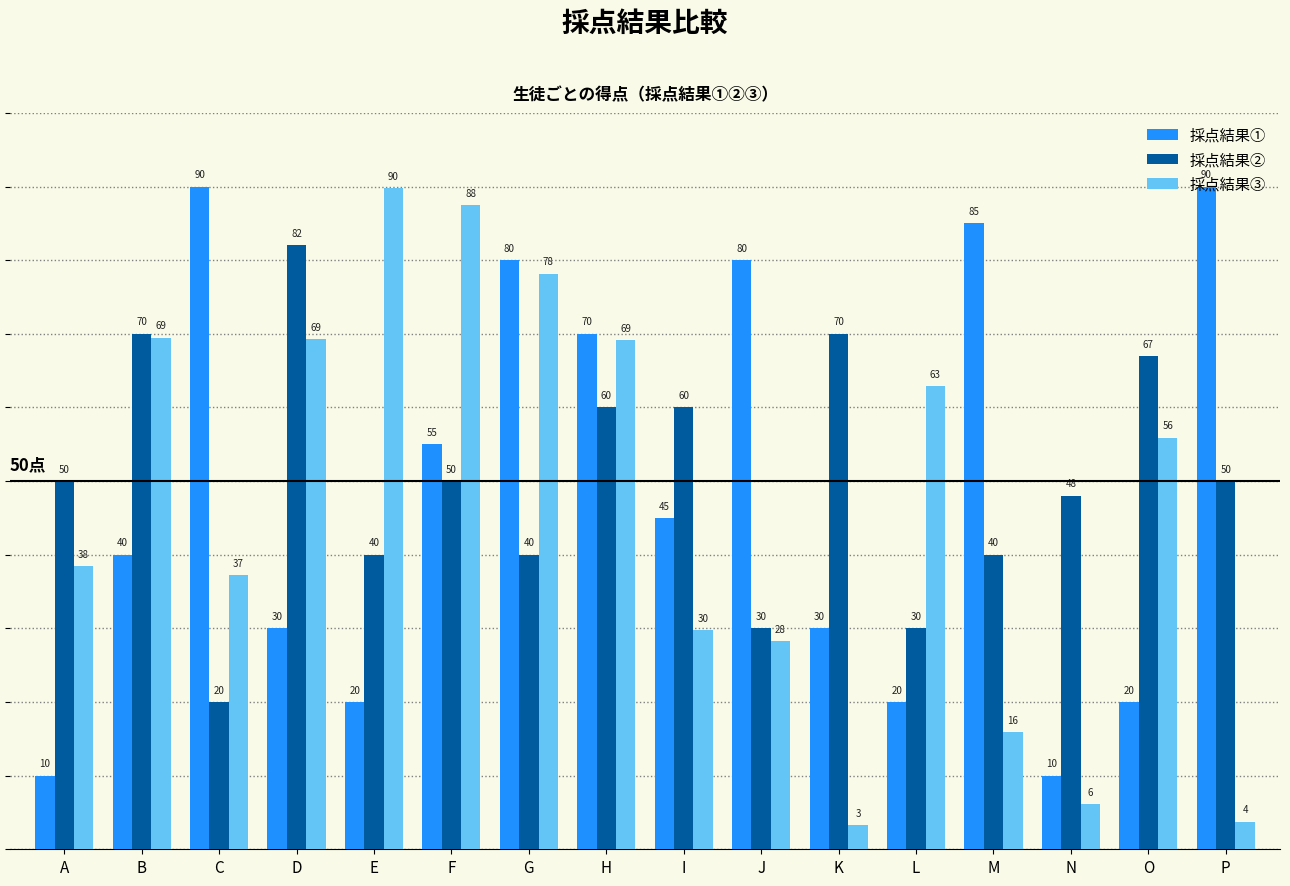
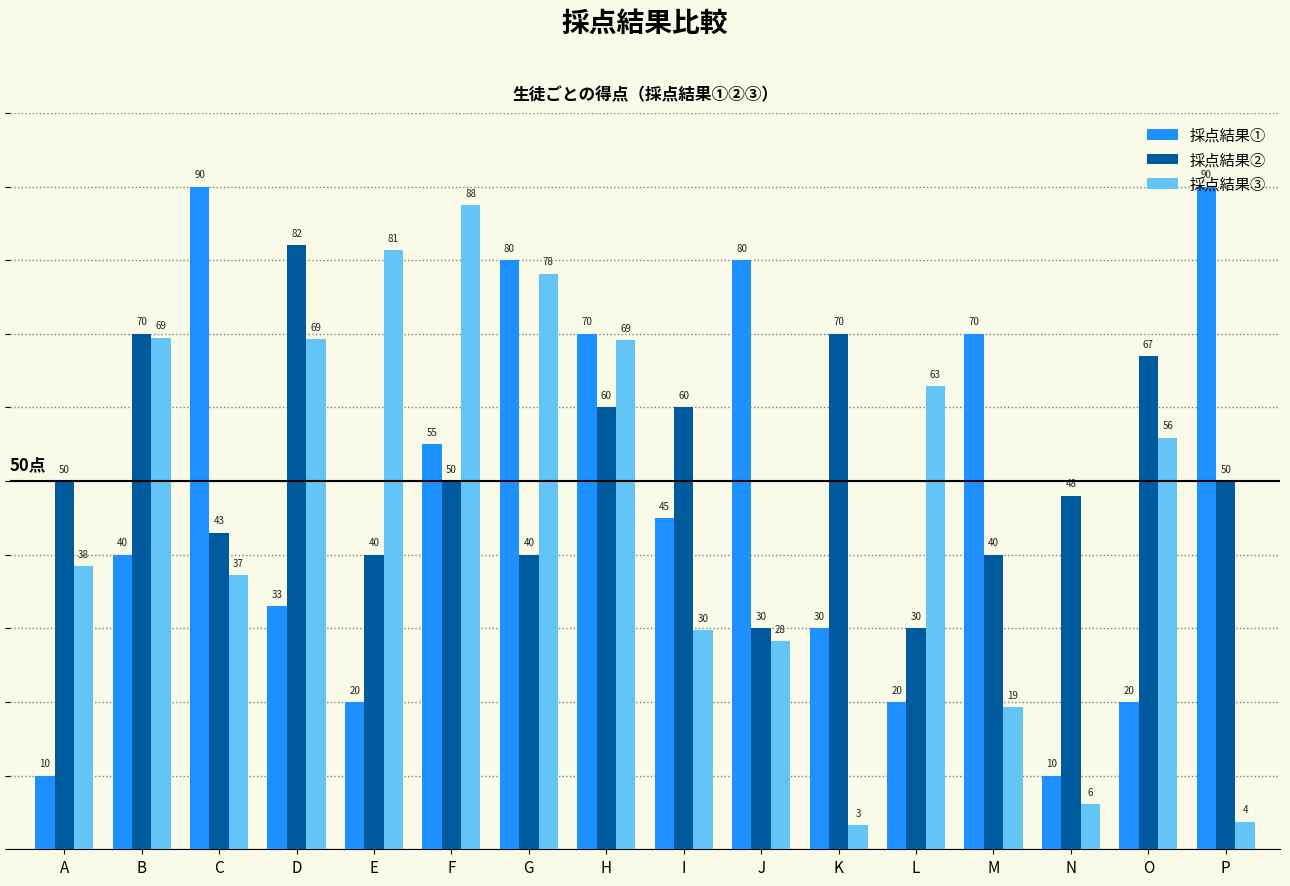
  {
    "採点結果①": {
      "A": 10,
      "B": 40,
      "C": 90,
-     "D": 30,
+     "D": 33,
      "E": 20,
      "F": 55,
      "G": 80,
      "H": 70,
      "I": 45,
      "J": 80,
      "K": 30,
      "L": 20,
-     "M": 85,
+     "M": 70,
      "N": 10,
      "O": 20,
      "P": 90
    },
    "採点結果②": {
      "A": 50,
      "B": 70,
-     "C": 20,
+     "C": 43,
      "D": 82,
      "E": 40,
      "F": 50,
      "G": 40,
      "H": 60,
      "I": 60,
      "J": 30,
      "K": 70,
      "L": 30,
      "M": 40,
      "N": 48,
      "O": 67,
      "P": 50
    },
    "採点結果③": {
      "A": 38,
      "B": 69,
      "C": 37,
      "D": 69,
-     "E": 90,
+     "E": 81,
      "F": 88,
      "G": 78,
      "H": 69,
      "I": 30,
      "J": 28,
      "K": 3,
      "L": 63,
-     "M": 16,
+     "M": 19,
      "N": 6,
      "O": 56,
      "P": 4
    }
  }
